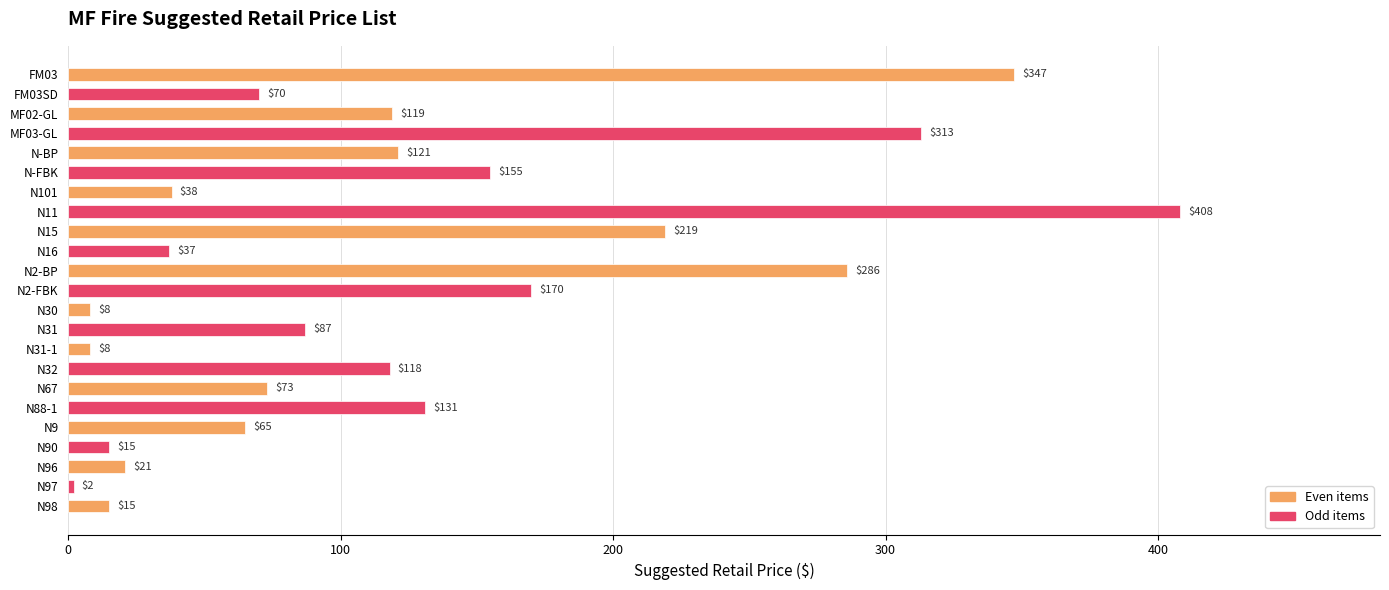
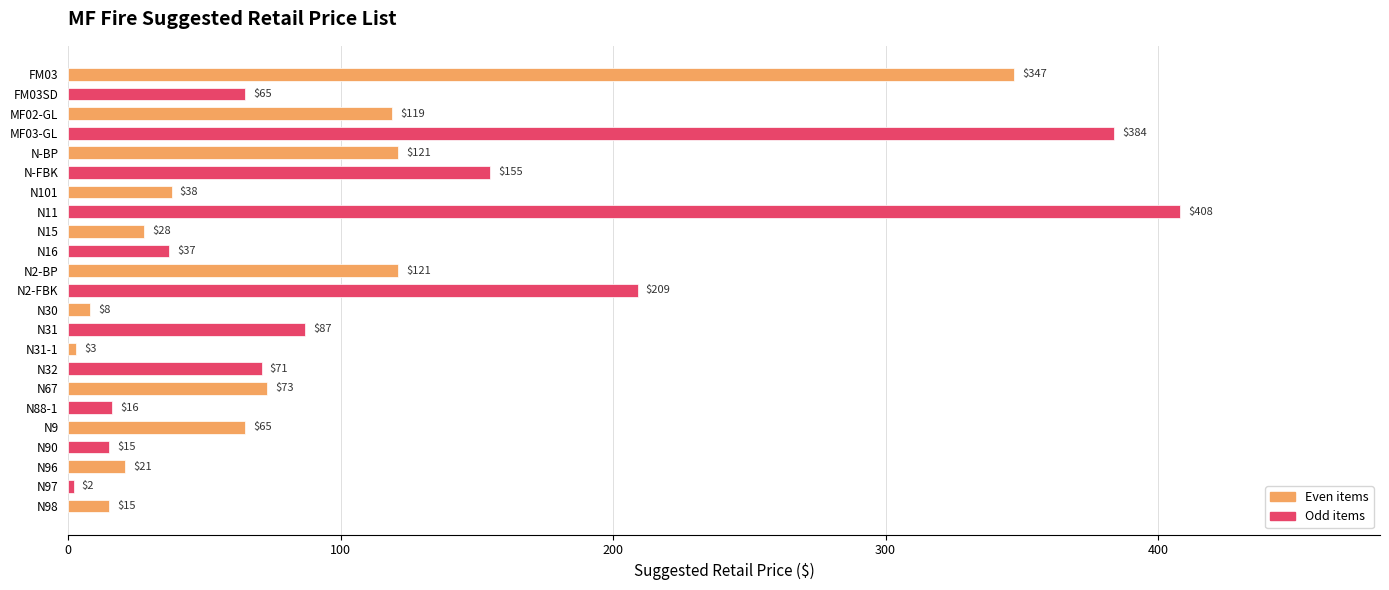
  {
    "FM03": "$347",
-   "FM03SD": "$70",
+   "FM03SD": "$65",
    "MF02-GL": "$119",
-   "MF03-GL": "$313",
+   "MF03-GL": "$384",
    "N-BP": "$121",
    "N-FBK": "$155",
    "N101": "$38",
    "N11": "$408",
-   "N15": "$219",
+   "N15": "$28",
    "N16": "$37",
-   "N2-BP": "$286",
-   "N2-FBK": "$170",
+   "N2-BP": "$121",
+   "N2-FBK": "$209",
    "N30": "$8",
    "N31": "$87",
-   "N31-1": "$8",
-   "N32": "$118",
+   "N31-1": "$3",
+   "N32": "$71",
    "N67": "$73",
-   "N88-1": "$131",
+   "N88-1": "$16",
    "N9": "$65",
    "N90": "$15",
    "N96": "$21",
    "N97": "$2",
    "N98": "$15"
  }
